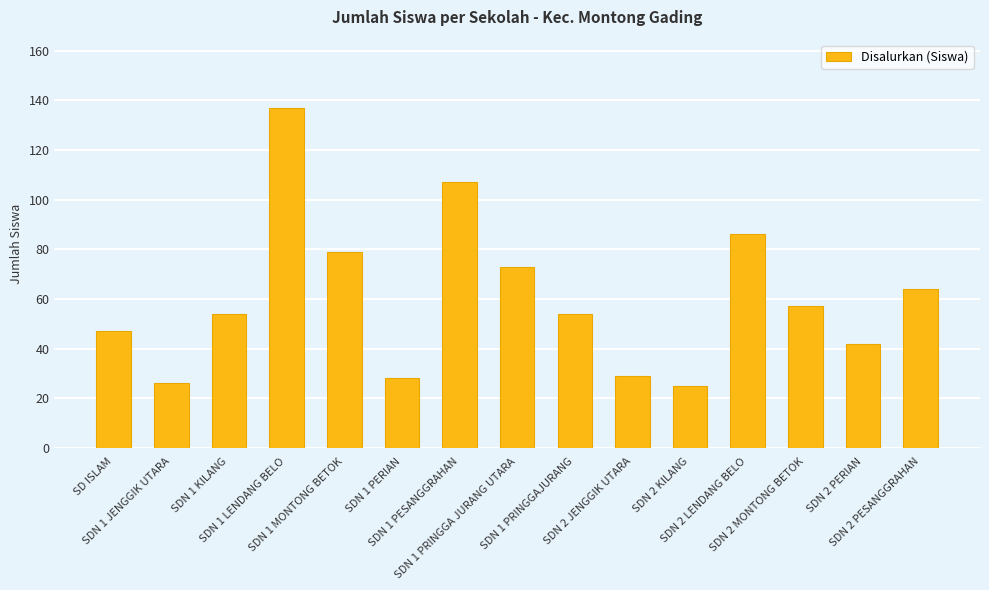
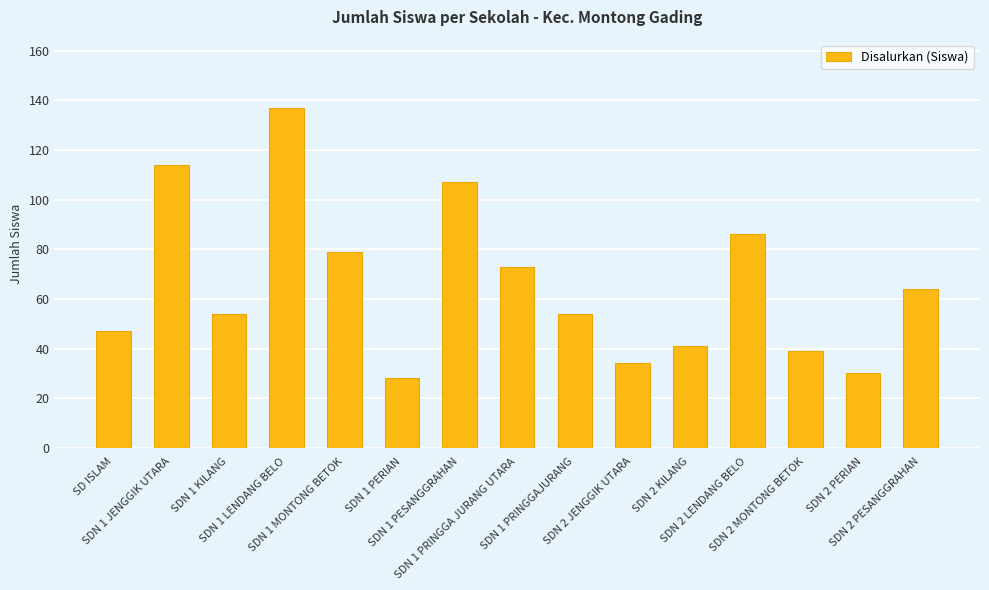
  {
    "SD ISLAM": 47,
-   "SDN 1 JENGGIK UTARA": 26,
+   "SDN 1 JENGGIK UTARA": 114,
    "SDN 1 KILANG": 54,
    "SDN 1 LENDANG BELO": 137,
    "SDN 1 MONTONG BETOK": 79,
    "SDN 1 PERIAN": 28,
    "SDN 1 PESANGGRAHAN": 107,
    "SDN 1 PRINGGA JURANG UTARA": 73,
    "SDN 1 PRINGGAJURANG": 54,
-   "SDN 2 JENGGIK UTARA": 29,
-   "SDN 2 KILANG": 25,
+   "SDN 2 JENGGIK UTARA": 34,
+   "SDN 2 KILANG": 41,
    "SDN 2 LENDANG BELO": 86,
-   "SDN 2 MONTONG BETOK": 57,
-   "SDN 2 PERIAN": 42,
+   "SDN 2 MONTONG BETOK": 39,
+   "SDN 2 PERIAN": 30,
    "SDN 2 PESANGGRAHAN": 64
  }
